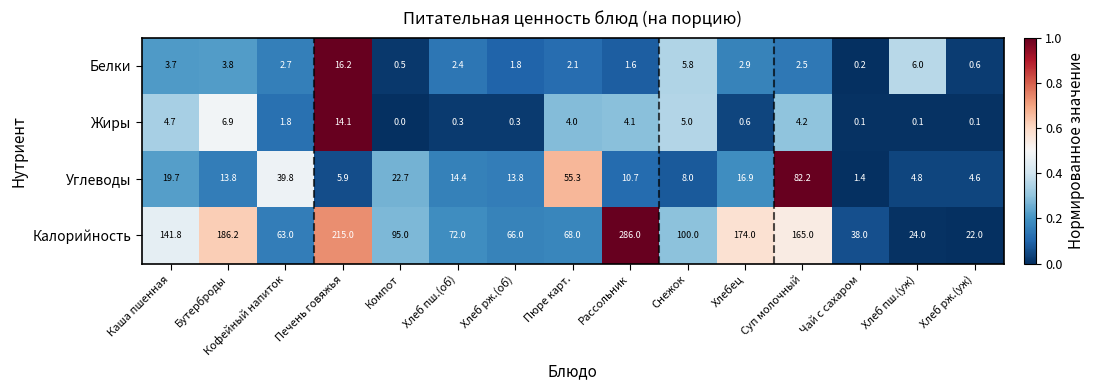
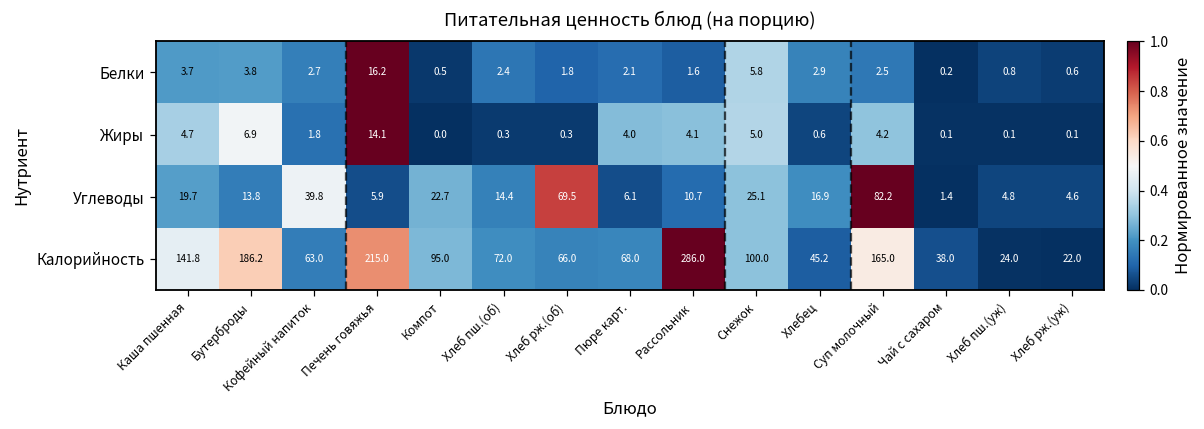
  {
    "Белки": {
      "Каша пшенная": 3.7,
      "Бутерброды": 3.8,
      "Кофейный напиток": 2.7,
      "Печень говяжья": 16.2,
      "Компот": 0.5,
      "Хлеб пш.(об)": 2.4,
      "Хлеб рж.(об)": 1.8,
      "Пюре карт.": 2.1,
      "Рассольник": 1.6,
      "Снежок": 5.8,
      "Хлебец": 2.9,
      "Суп молочный": 2.5,
      "Чай с сахаром": 0.2,
-     "Хлеб пш.(уж)": 6.0,
+     "Хлеб пш.(уж)": 0.8,
      "Хлеб рж.(уж)": 0.6
    },
    "Жиры": {
      "Каша пшенная": 4.7,
      "Бутерброды": 6.9,
      "Кофейный напиток": 1.8,
      "Печень говяжья": 14.1,
      "Компот": 0.0,
      "Хлеб пш.(об)": 0.3,
      "Хлеб рж.(об)": 0.3,
      "Пюре карт.": 4.0,
      "Рассольник": 4.1,
      "Снежок": 5.0,
      "Хлебец": 0.6,
      "Суп молочный": 4.2,
      "Чай с сахаром": 0.1,
      "Хлеб пш.(уж)": 0.1,
      "Хлеб рж.(уж)": 0.1
    },
    "Углеводы": {
      "Каша пшенная": 19.7,
      "Бутерброды": 13.8,
      "Кофейный напиток": 39.8,
      "Печень говяжья": 5.9,
      "Компот": 22.7,
      "Хлеб пш.(об)": 14.4,
-     "Хлеб рж.(об)": 13.8,
-     "Пюре карт.": 55.3,
+     "Хлеб рж.(об)": 69.5,
+     "Пюре карт.": 6.1,
      "Рассольник": 10.7,
-     "Снежок": 8.0,
+     "Снежок": 25.1,
      "Хлебец": 16.9,
      "Суп молочный": 82.2,
      "Чай с сахаром": 1.4,
      "Хлеб пш.(уж)": 4.8,
      "Хлеб рж.(уж)": 4.6
    },
    "Калорийность": {
      "Каша пшенная": 141.8,
      "Бутерброды": 186.2,
      "Кофейный напиток": 63.0,
      "Печень говяжья": 215.0,
      "Компот": 95.0,
      "Хлеб пш.(об)": 72.0,
      "Хлеб рж.(об)": 66.0,
      "Пюре карт.": 68.0,
      "Рассольник": 286.0,
      "Снежок": 100.0,
-     "Хлебец": 174.0,
+     "Хлебец": 45.2,
      "Суп молочный": 165.0,
      "Чай с сахаром": 38.0,
      "Хлеб пш.(уж)": 24.0,
      "Хлеб рж.(уж)": 22.0
    }
  }
